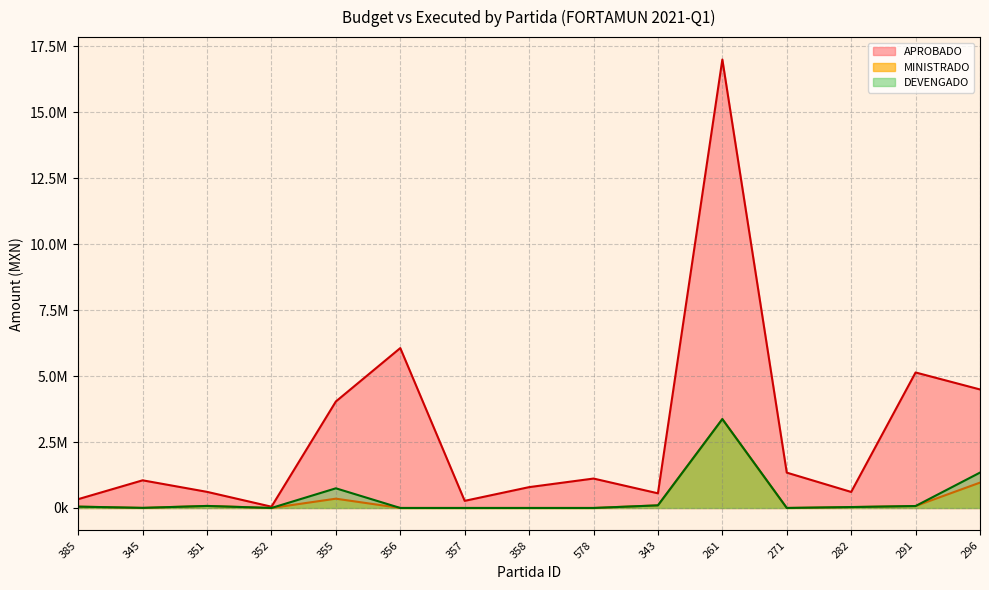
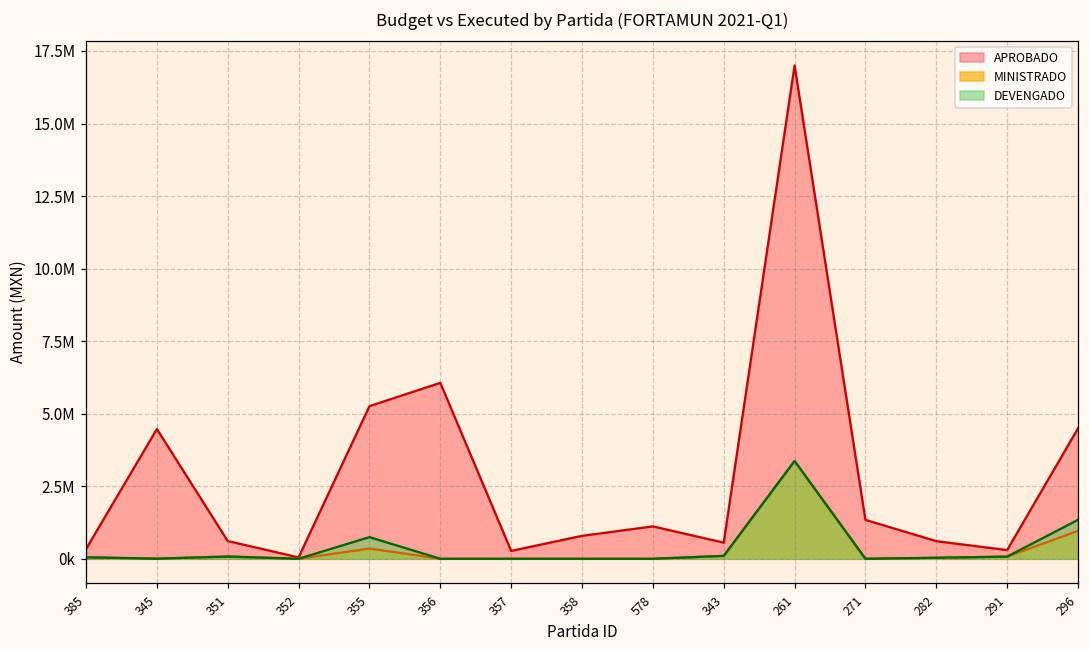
  {
    "APROBADO": {
      "385": 300000,
-     "345": 1000000,
+     "345": 4500000,
      "351": 600000,
-     "355": 4000000,
+     "355": 5300000,
      "356": 6100000,
      "357": 300000,
      "358": 800000,
      "578": 1100000,
      "343": 600000,
      "261": 17000000,
      "271": 1300000,
      "282": 600000,
-     "291": 5100000,
+     "291": 300000,
      "296": 4500000
    },
    "MINISTRADO": {
      "355": 400000,
      "296": 1000000
    },
    "DEVENGADO": {
      "355": 700000,
      "296": 1300000
    }
  }
